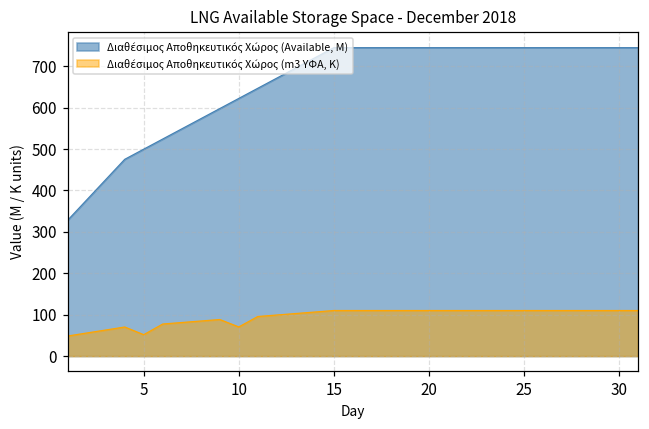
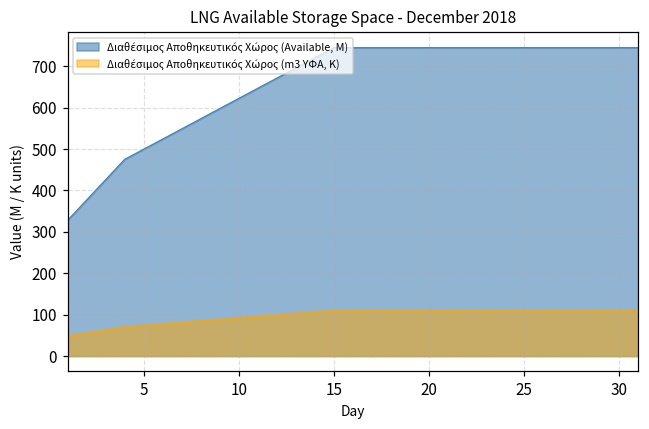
  {
    "Διαθέσιμος Αποθηκευτικός Χώρος (Available, M)": {
      "5": 500,
      "10": 620,
      "20": 740,
      "25": 740,
      "30": 740
    },
    "Διαθέσιμος Αποθηκευτικός Χώρος (m3 ΥΦΑ, K)": {
-     "5": 50,
-     "10": 70,
+     "5": 70,
+     "10": 90,
      "15": 110,
      "20": 110,
      "25": 110,
      "30": 110
    }
  }
